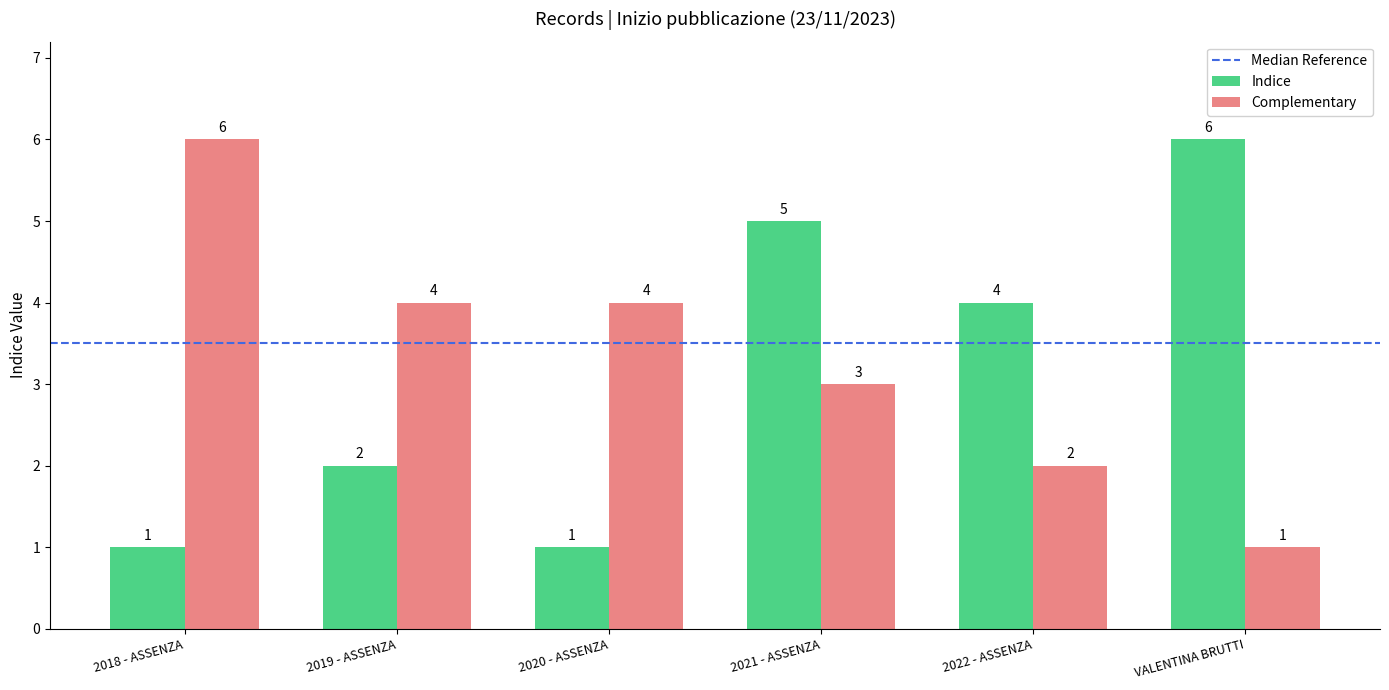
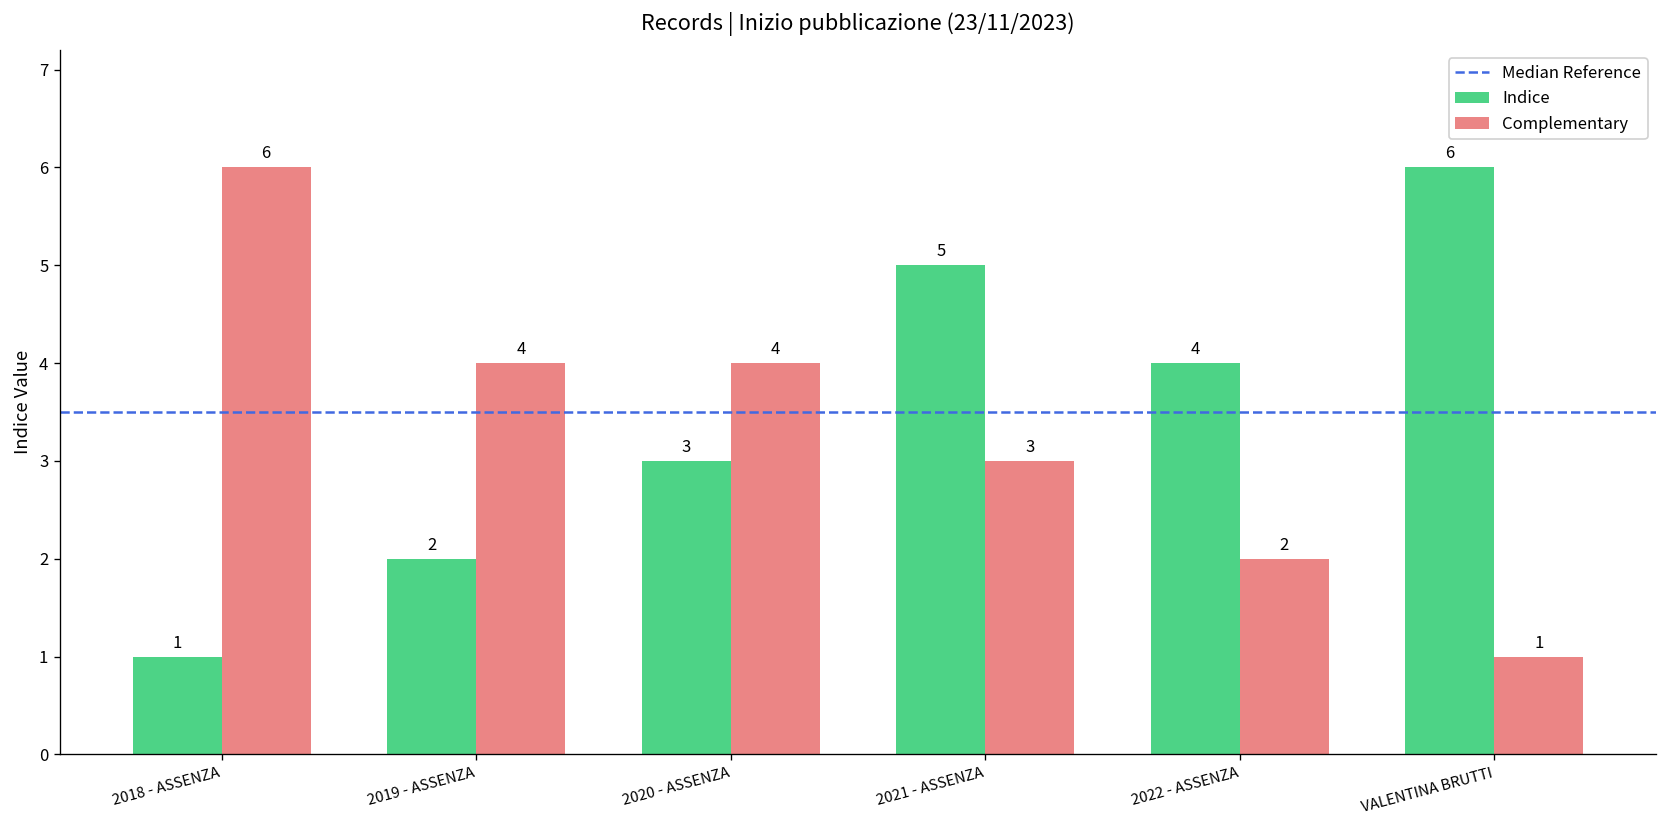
  {
    "Indice": {
      "2018 - ASSENZA": 1,
      "2019 - ASSENZA": 2,
-     "2020 - ASSENZA": 1,
+     "2020 - ASSENZA": 3,
      "2021 - ASSENZA": 5,
      "2022 - ASSENZA": 4,
      "VALENTINA BRUTTI": 6
    },
    "Complementary": {
      "2018 - ASSENZA": 6,
      "2019 - ASSENZA": 4,
      "2020 - ASSENZA": 4,
      "2021 - ASSENZA": 3,
      "2022 - ASSENZA": 2,
      "VALENTINA BRUTTI": 1
    }
  }
